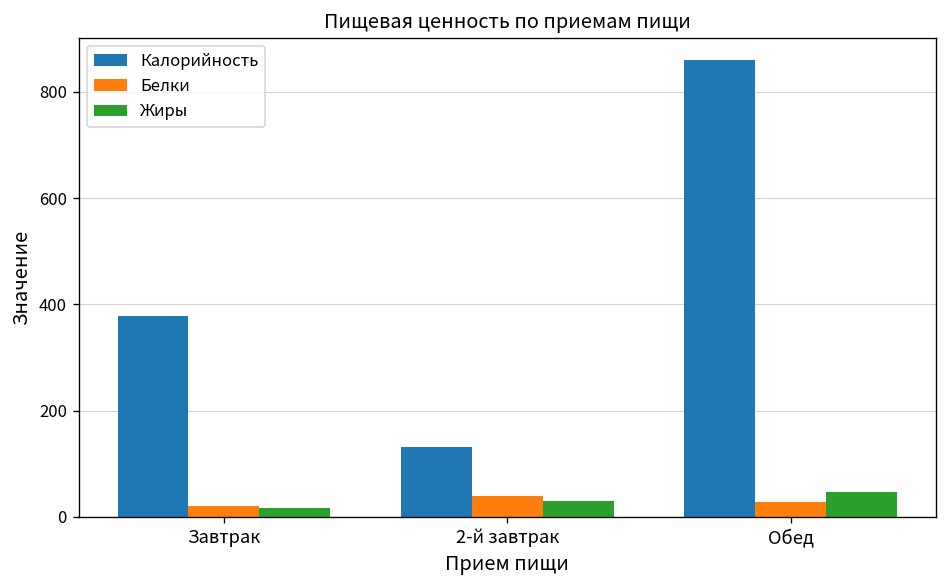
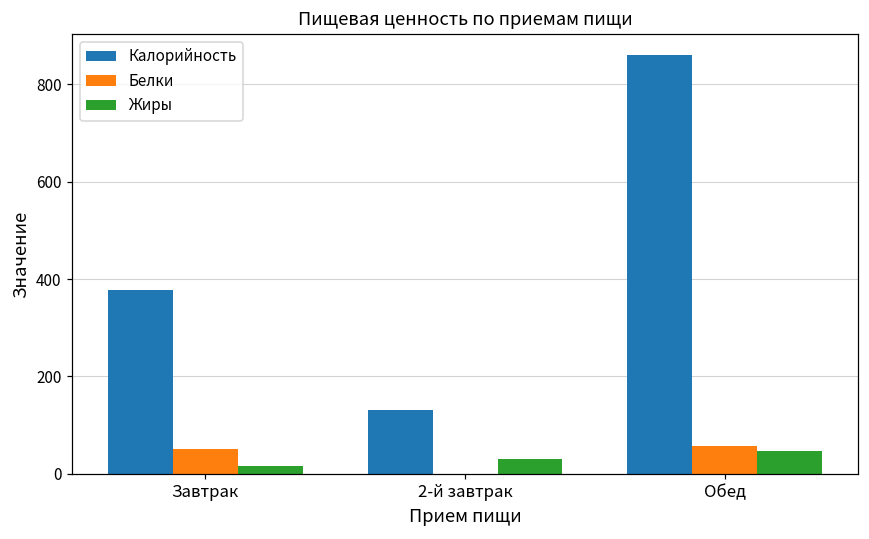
  {
    "Калорийность": {
      "Завтрак": 380,
      "2-й завтрак": 130,
      "Обед": 860
    },
    "Белки": {
-     "Завтрак": 20,
-     "2-й завтрак": 40,
-     "Обед": 30
+     "Завтрак": 50,
+     "2-й завтрак": 0,
+     "Обед": 60
    },
    "Жиры": {
      "Завтрак": 20,
      "2-й завтрак": 30,
      "Обед": 50
    }
  }
